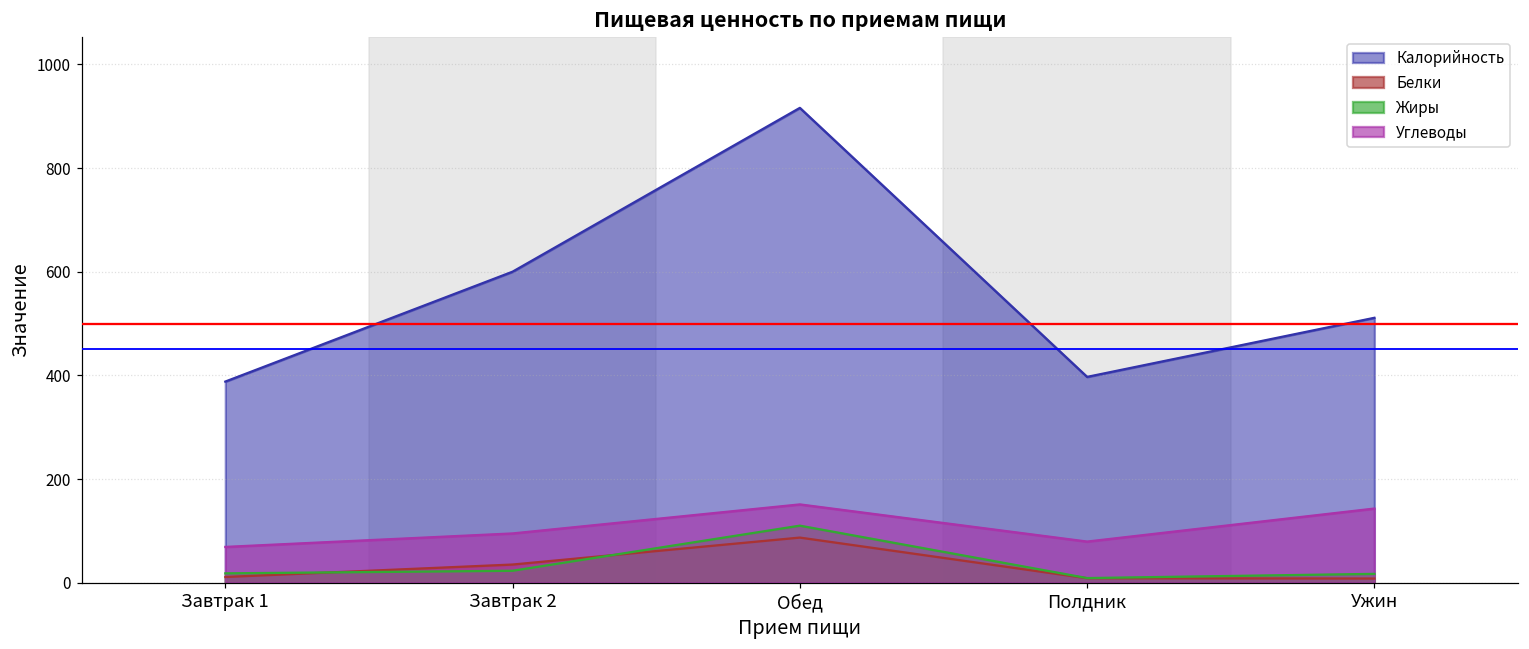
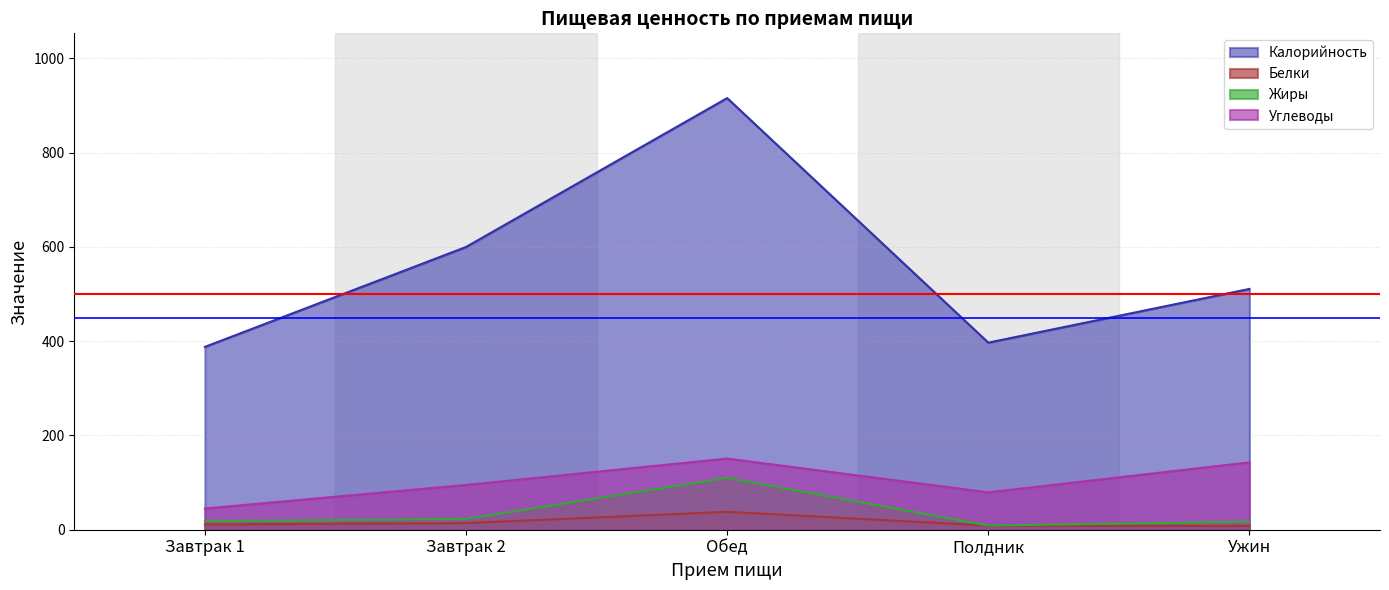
  {
    "Калорийность": {
      "Завтрак 1": 390,
      "Завтрак 2": 600,
      "Обед": 920,
      "Полдник": 400,
      "Ужин": 510
    },
    "Белки": {
      "Завтрак 1": 10,
-     "Завтрак 2": 40,
-     "Обед": 90,
+     "Завтрак 2": 10,
+     "Обед": 40,
      "Ужин": 10
    },
    "Жиры": {
      "Завтрак 1": 20,
      "Завтрак 2": 20,
      "Обед": 110,
      "Ужин": 20
    },
    "Углеводы": {
-     "Завтрак 1": 70,
+     "Завтрак 1": 50,
      "Завтрак 2": 100,
      "Обед": 150,
      "Полдник": 80,
      "Ужин": 140
    }
  }
